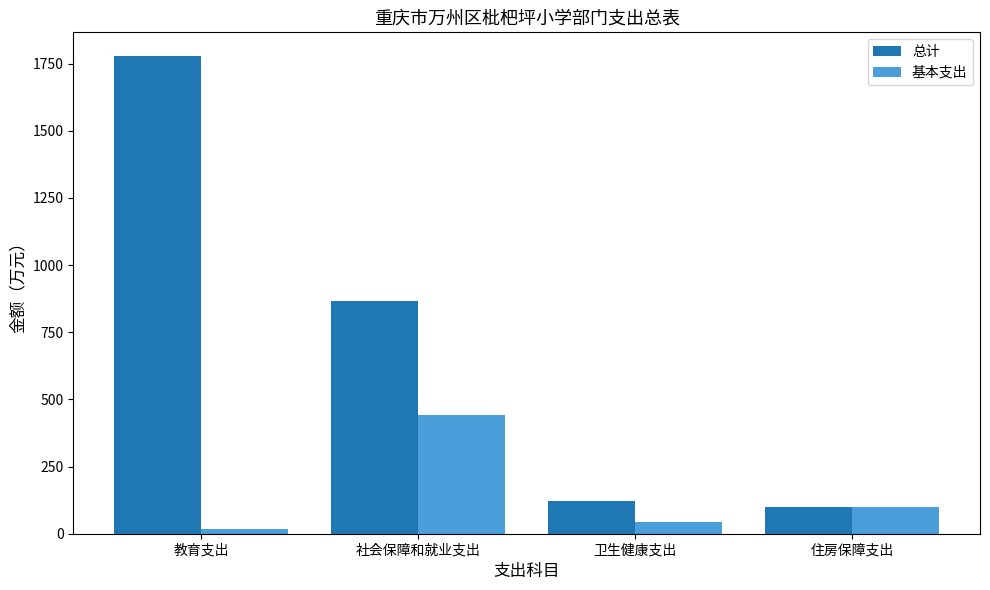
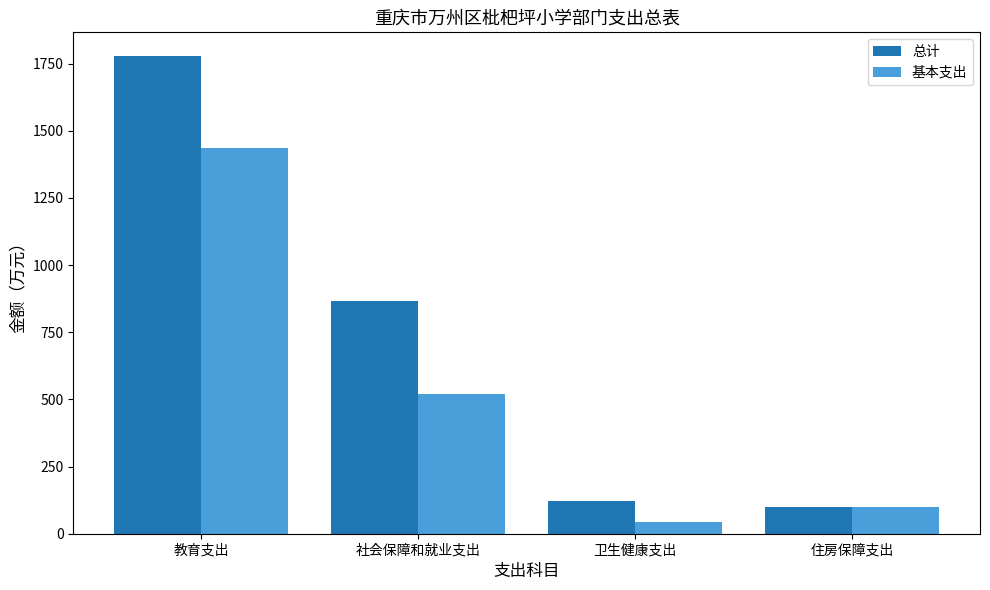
  {
    "总计": {
      "教育支出": 1780,
      "社会保障和就业支出": 870,
      "卫生健康支出": 120,
      "住房保障支出": 100
    },
    "基本支出": {
-     "教育支出": 20,
-     "社会保障和就业支出": 440,
+     "教育支出": 1430,
+     "社会保障和就业支出": 520,
      "卫生健康支出": 40,
      "住房保障支出": 100
    }
  }
